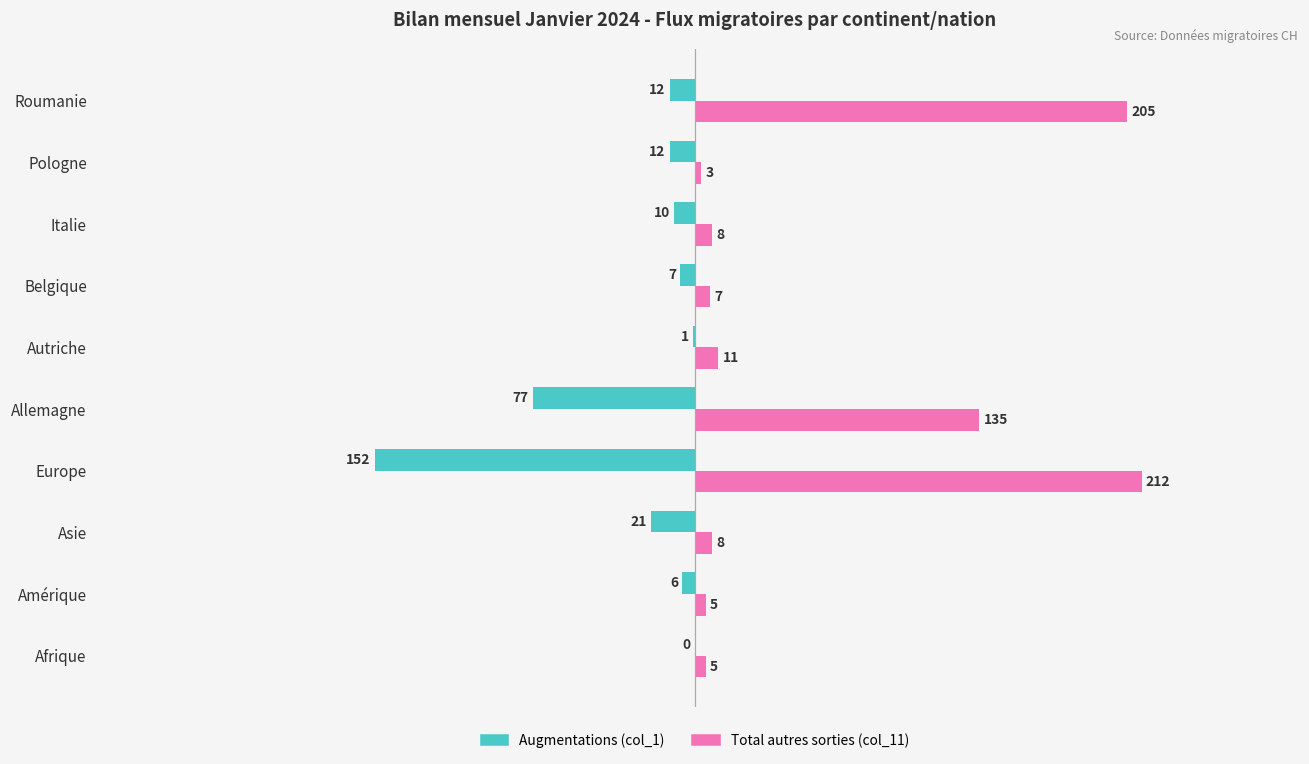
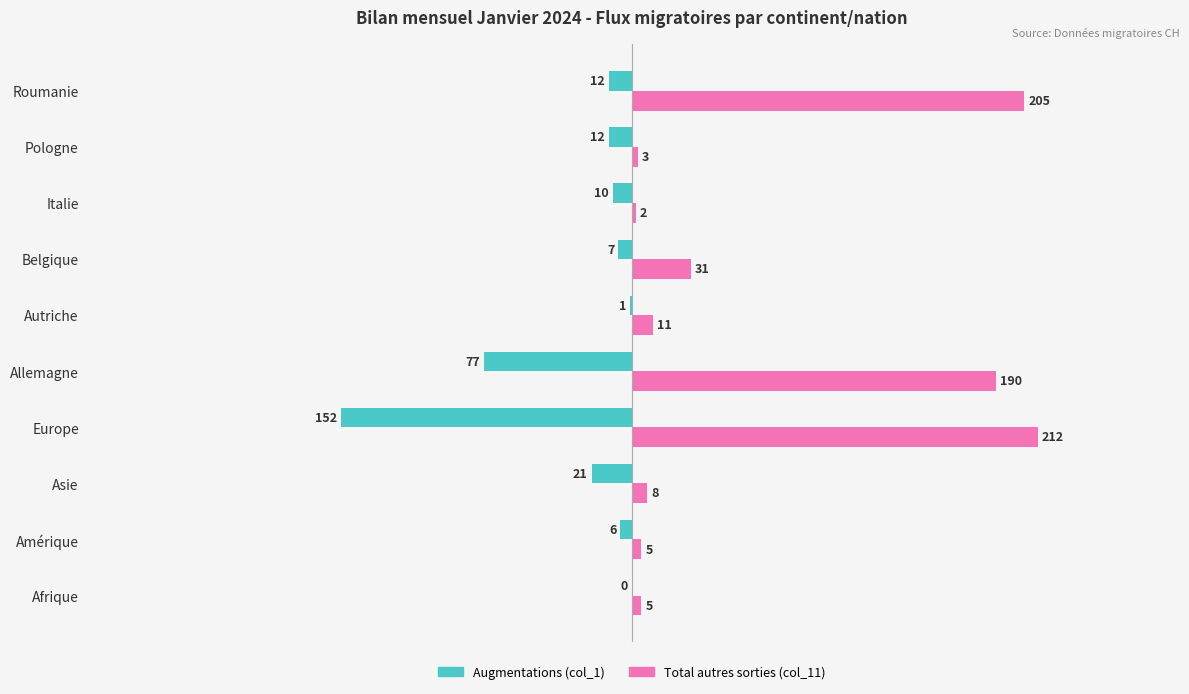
  {
    "Augmentations (col_1)": {
      "Afrique": 0
    },
    "Total autres sorties (col_11)": {
      "Roumanie": 205,
      "Pologne": 3,
-     "Italie": 8,
-     "Belgique": 7,
+     "Italie": 2,
+     "Belgique": 31,
      "Autriche": 11,
-     "Allemagne": 135,
+     "Allemagne": 190,
      "Europe": 212,
      "Asie": 8,
      "Amérique": 5,
      "Afrique": 5
    }
  }
